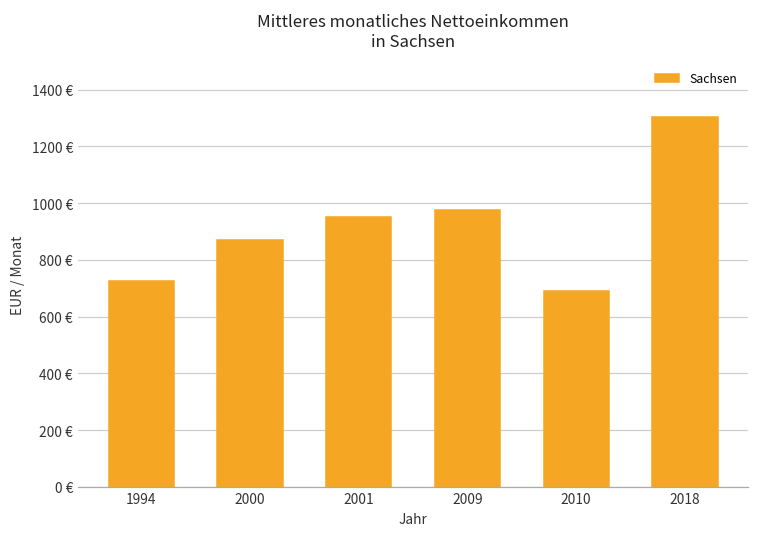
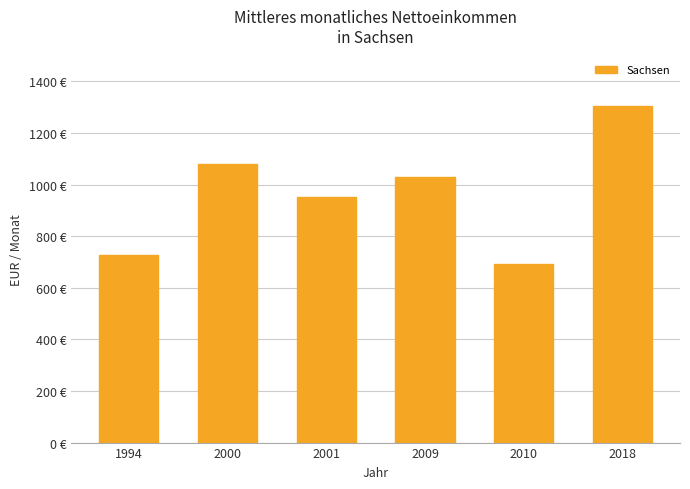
  {
    "1994": "730 €",
-   "2000": "870 €",
+   "2000": "1080 €",
    "2001": "950 €",
-   "2009": "980 €",
+   "2009": "1030 €",
    "2010": "690 €",
    "2018": "1310 €"
  }
